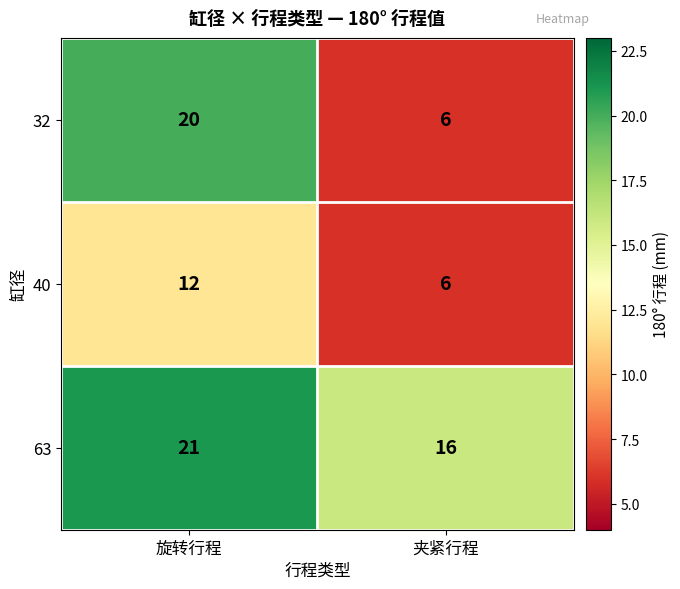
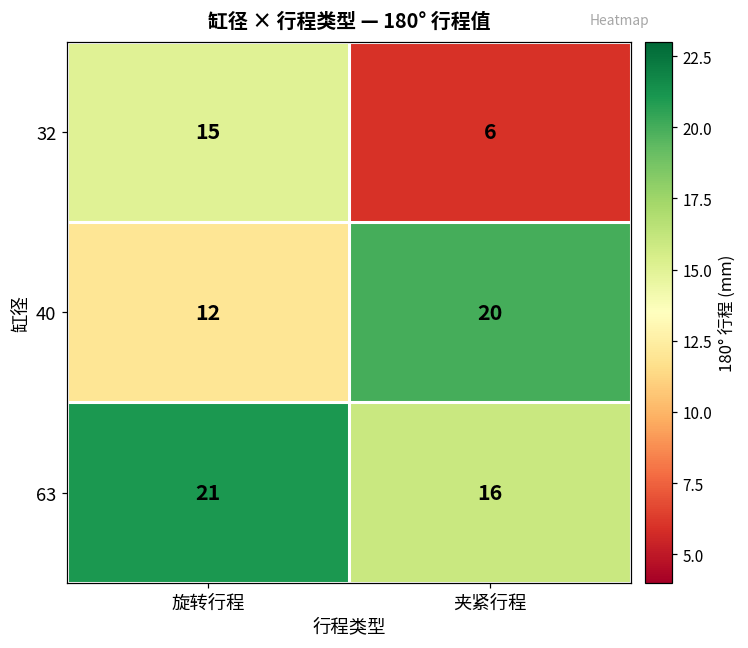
  {
    "32": {
-     "旋转行程": 20,
+     "旋转行程": 15,
      "夹紧行程": 6
    },
    "40": {
      "旋转行程": 12,
-     "夹紧行程": 6
+     "夹紧行程": 20
    },
    "63": {
      "旋转行程": 21,
      "夹紧行程": 16
    }
  }
